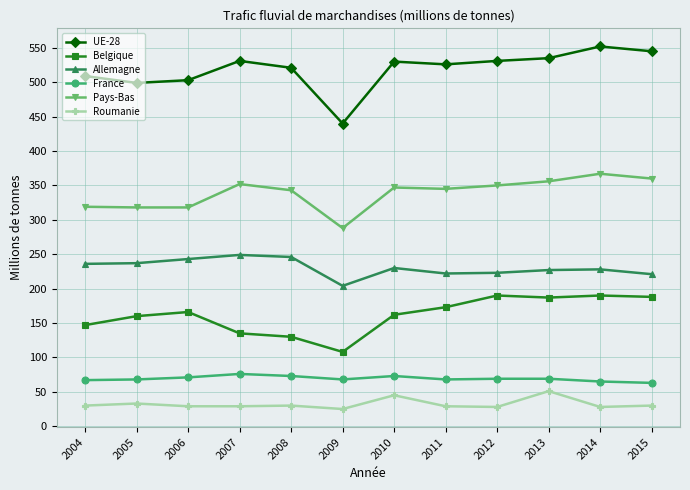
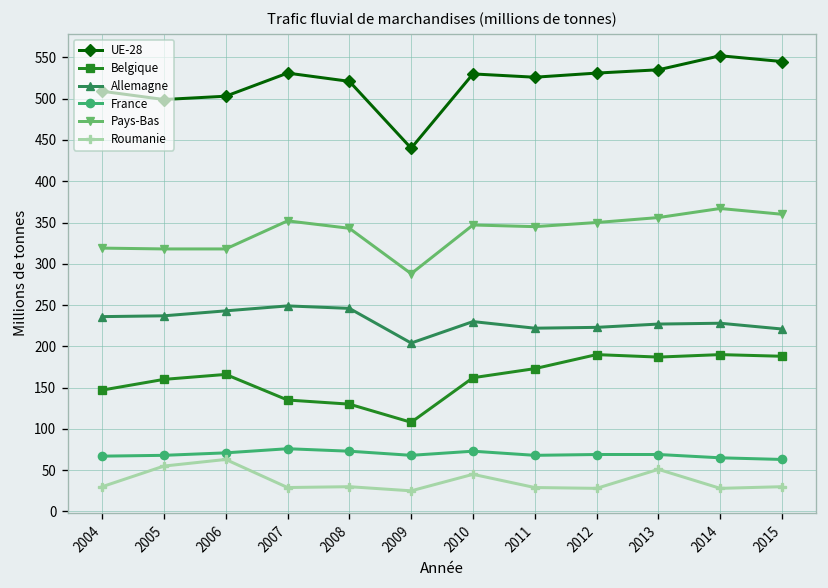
  {
    "UE-28": {
      "2006": 500,
      "2007": 530,
      "2008": 520,
      "2009": 440,
      "2010": 530,
      "2011": 530,
      "2012": 530,
      "2013": 540,
      "2014": 550,
      "2015": 550
    },
    "Roumanie": {
      "2004": 30,
-     "2005": 30,
-     "2006": 30,
+     "2005": 60,
+     "2006": 60,
      "2007": 30,
      "2008": 30,
      "2009": 30,
      "2010": 50,
      "2011": 30,
      "2012": 30,
      "2013": 50,
      "2014": 30,
      "2015": 30
    }
  }
